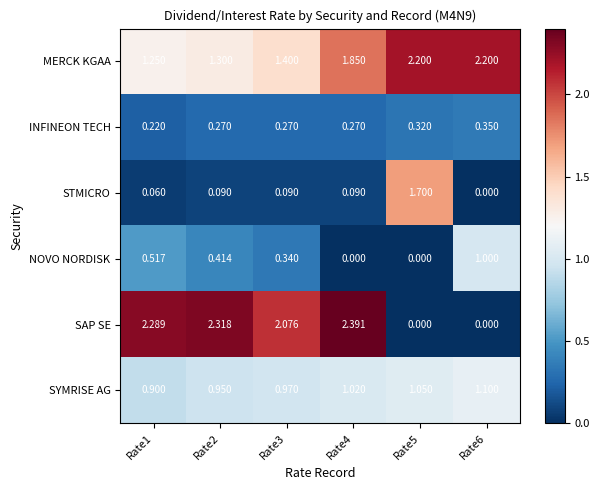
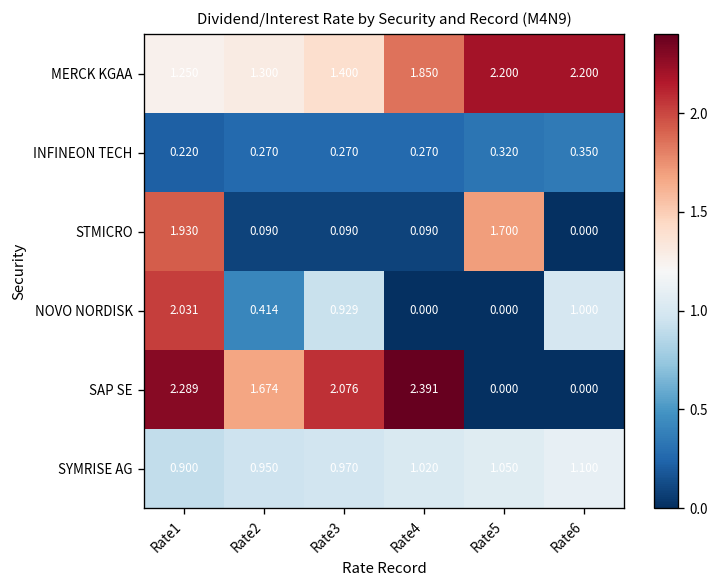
  {
    "MERCK KGAA": {
      "Rate3": 1.400,
      "Rate4": 1.850,
      "Rate5": 2.200,
      "Rate6": 2.200
    },
    "INFINEON TECH": {
      "Rate1": 0.220,
      "Rate2": 0.270,
      "Rate3": 0.270,
      "Rate4": 0.270,
      "Rate5": 0.320,
      "Rate6": 0.350
    },
    "STMICRO": {
-     "Rate1": 0.060,
+     "Rate1": 1.930,
      "Rate2": 0.090,
      "Rate3": 0.090,
      "Rate4": 0.090,
      "Rate5": 1.700,
      "Rate6": 0.000
    },
    "NOVO NORDISK": {
-     "Rate1": 0.517,
+     "Rate1": 2.031,
      "Rate2": 0.414,
-     "Rate3": 0.340,
+     "Rate3": 0.929,
      "Rate4": 0.000,
      "Rate5": 0.000
    },
    "SAP SE": {
      "Rate1": 2.289,
-     "Rate2": 2.318,
+     "Rate2": 1.674,
      "Rate3": 2.076,
      "Rate4": 2.391,
      "Rate5": 0.000,
      "Rate6": 0.000
    },
    "SYMRISE AG": {
      "Rate1": 0.900,
      "Rate2": 0.950
    }
  }
